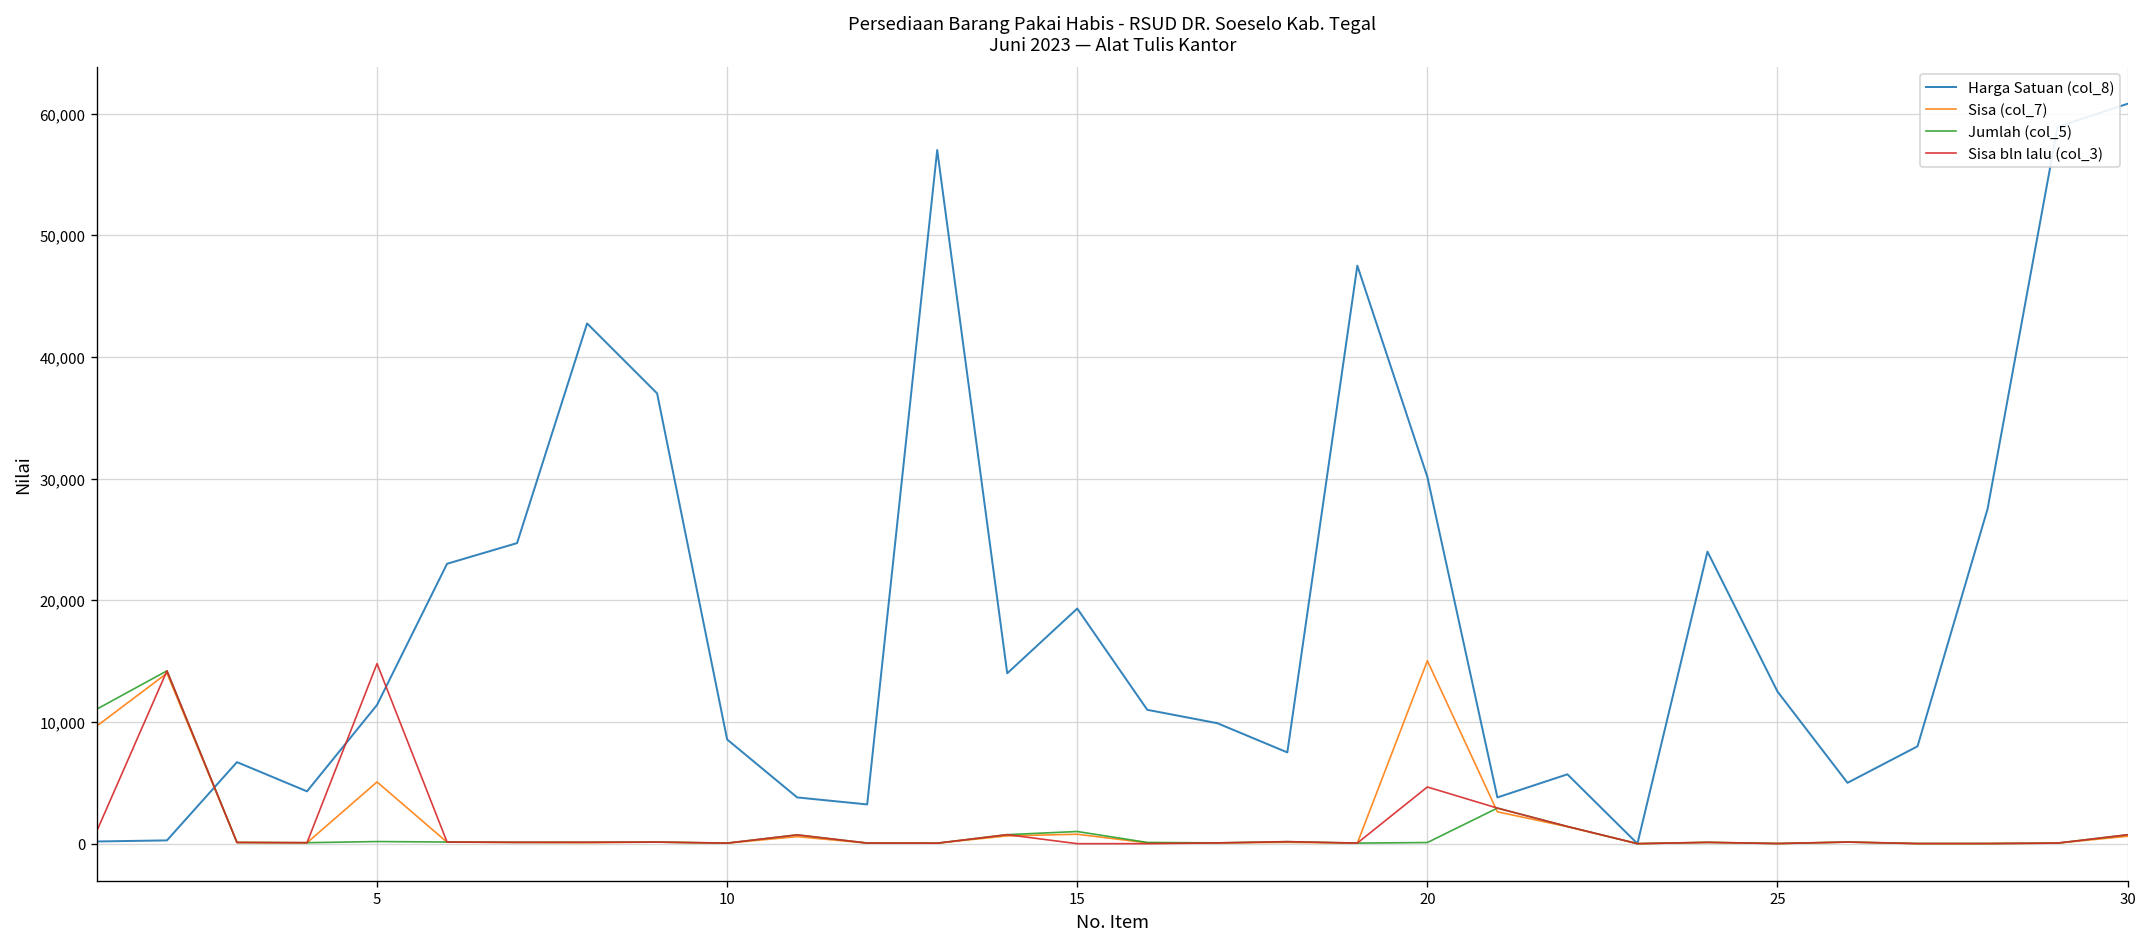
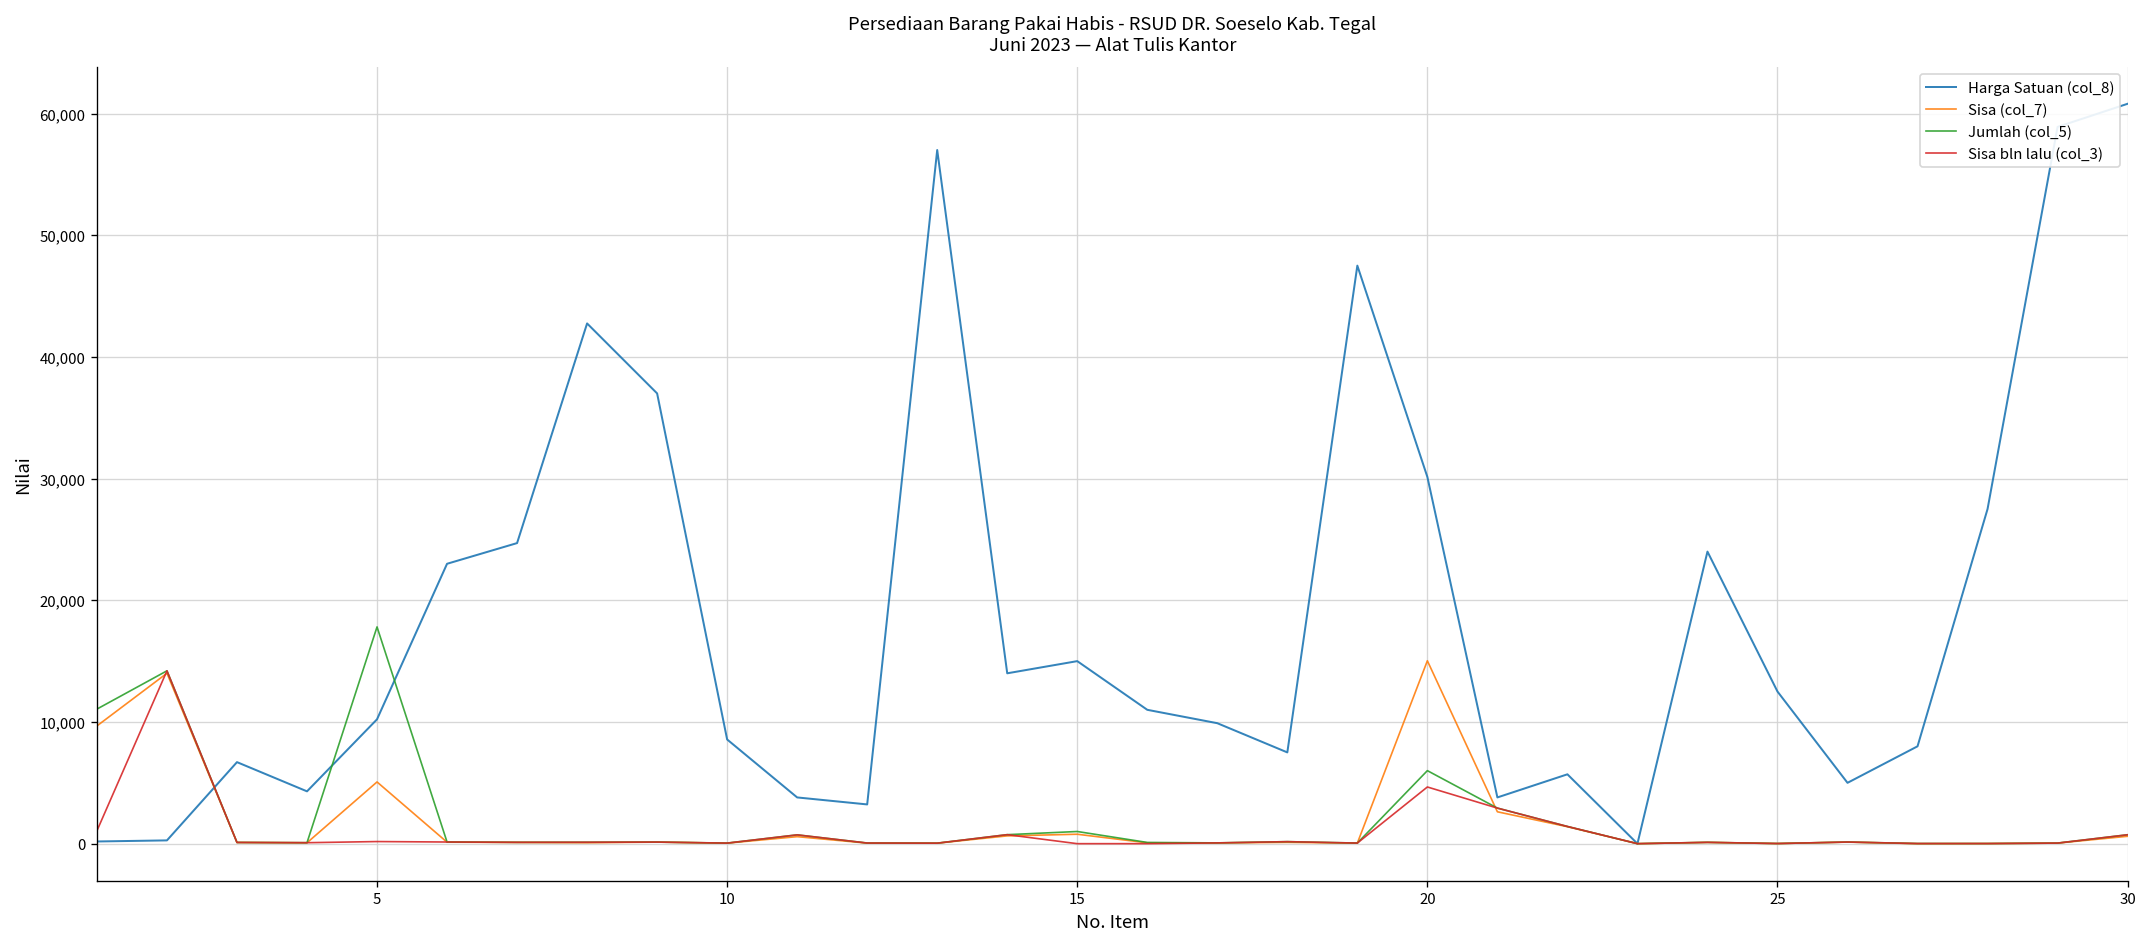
  {
    "Harga Satuan (col_8)": {
-     "5": "11,400",
+     "5": "10,200",
      "10": "8,600",
-     "15": "19,300",
+     "15": "15,000",
      "20": "30,100",
      "25": "12,500",
      "30": "60,800"
    },
    "Sisa (col_7)": {
      "5": "5,100",
      "20": "15,000"
    },
    "Jumlah (col_5)": {
-     "5": "200",
-     "20": "100"
+     "5": "17,800",
+     "20": "6,000"
    },
    "Sisa bln lalu (col_3)": {
-     "5": "14,800",
+     "5": "200",
      "15": "0",
      "20": "4,700"
    }
  }
